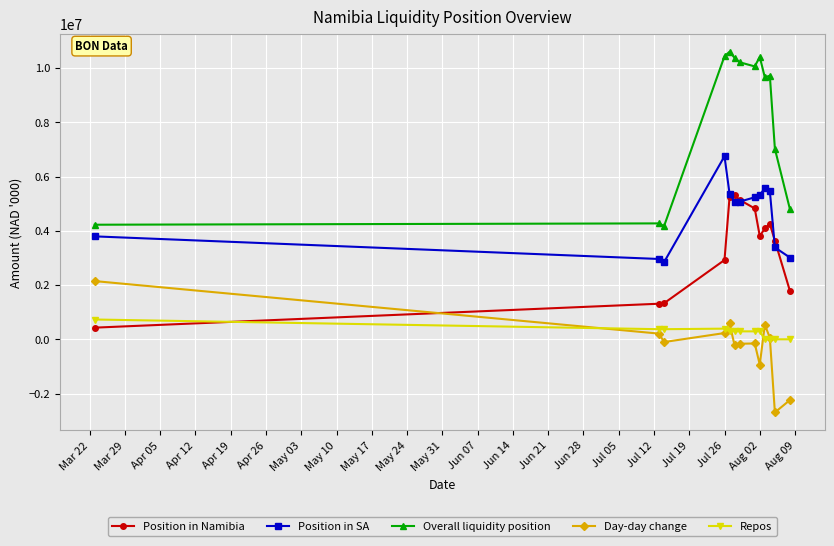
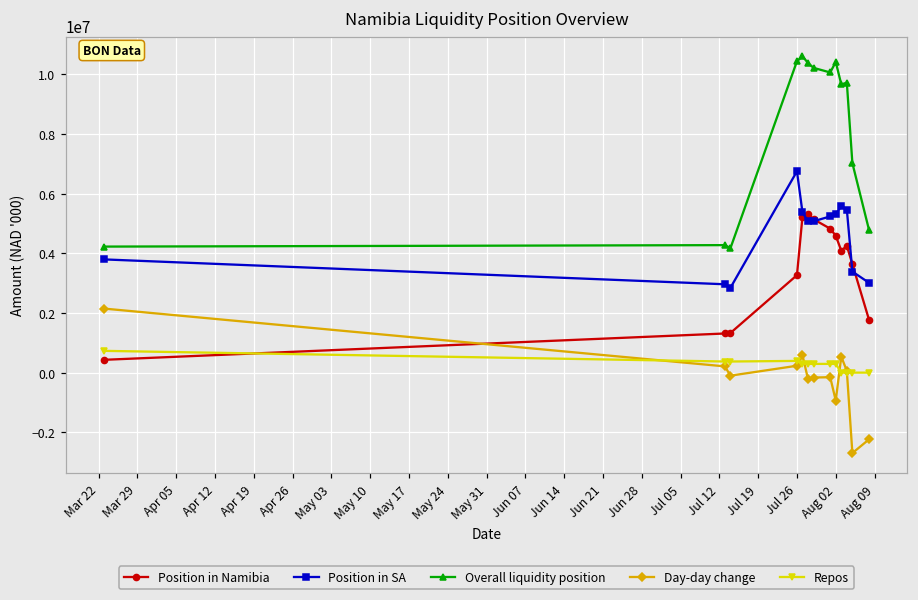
  {
    "Position in Namibia": {
-     "Jul 26": 2900000,
-     "Aug 02": 3800000
+     "Jul 26": 3300000,
+     "Aug 02": 4600000
    },
    "Position in SA": {
      "Jul 26": 6700000,
      "Aug 02": 5300000
    },
    "Overall liquidity position": {
      "Jul 26": 10400000,
      "Aug 02": 10400000
    }
  }
